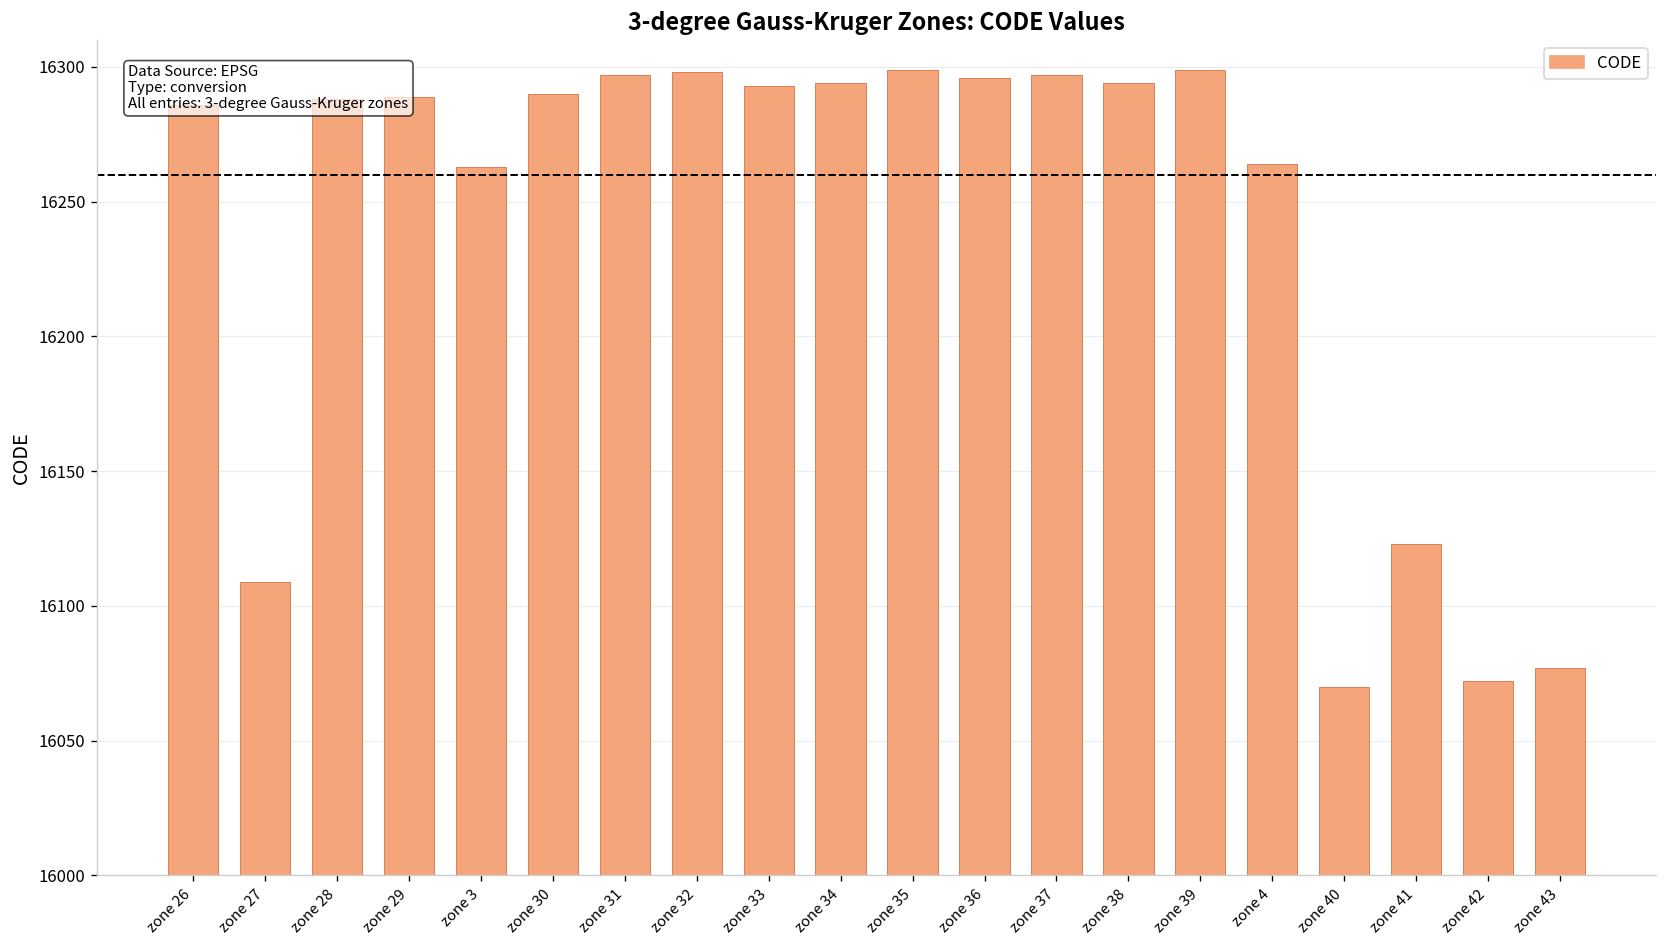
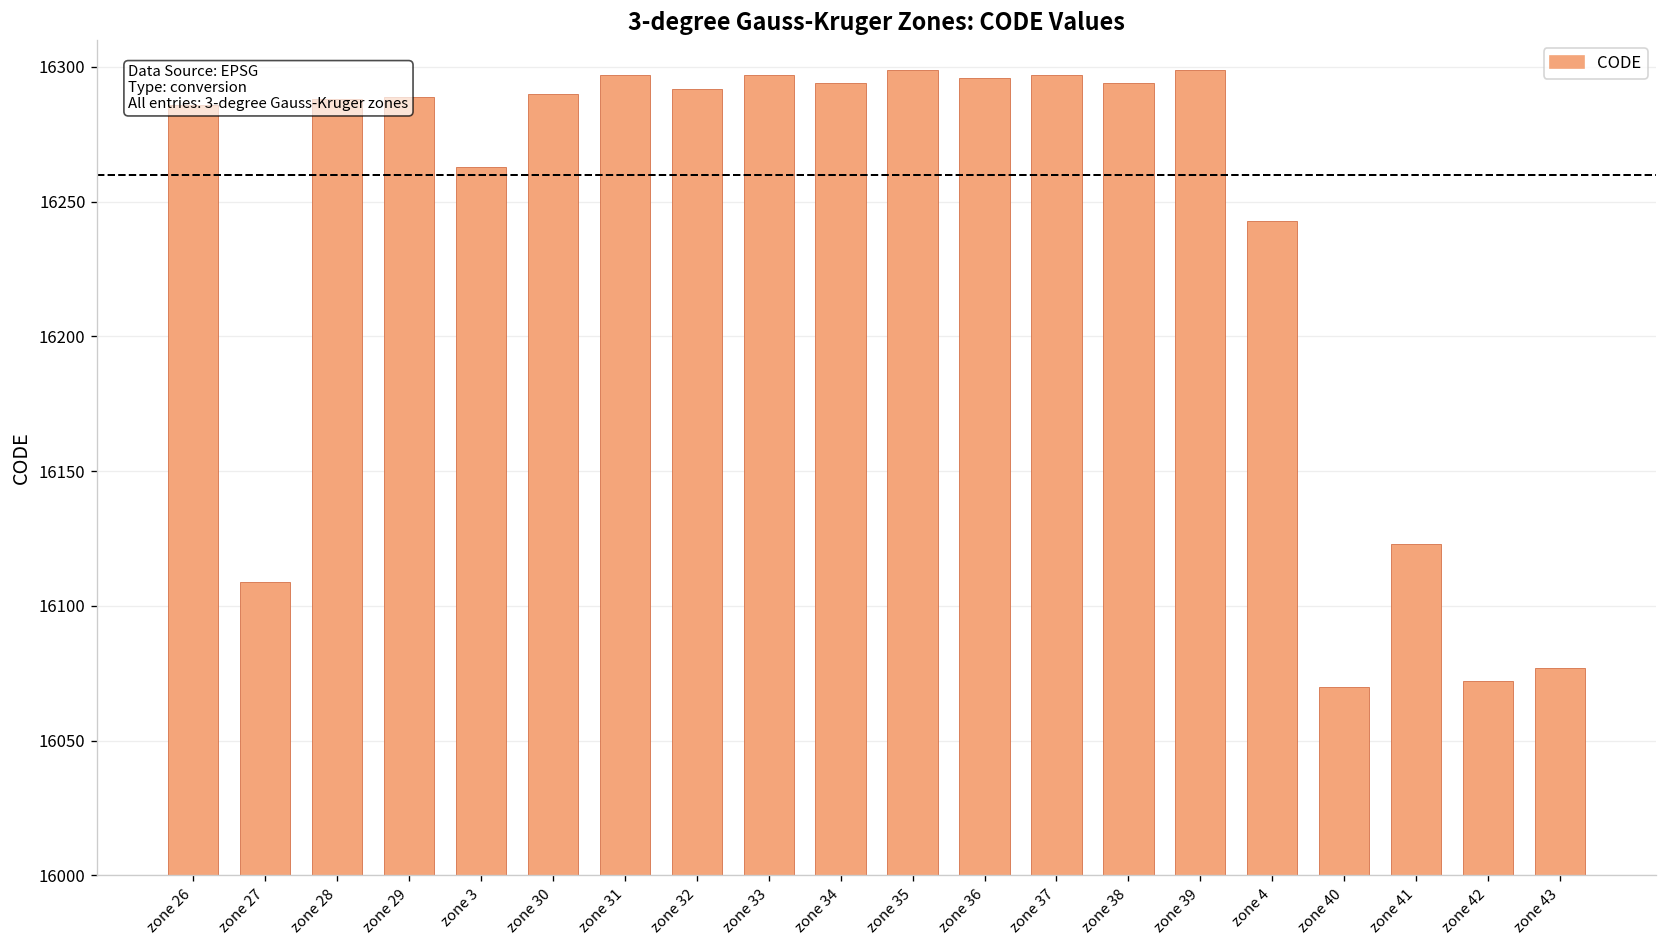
  {
    "zone 27": 16109,
    "zone 3": 16263,
    "zone 30": 16290,
    "zone 31": 16297,
-   "zone 32": 16298,
-   "zone 33": 16293,
+   "zone 32": 16292,
+   "zone 33": 16297,
    "zone 34": 16294,
    "zone 35": 16299,
    "zone 36": 16296,
    "zone 37": 16297,
    "zone 38": 16294,
    "zone 39": 16299,
-   "zone 4": 16264,
+   "zone 4": 16243,
    "zone 40": 16070,
    "zone 41": 16123,
    "zone 42": 16072,
    "zone 43": 16077
  }
